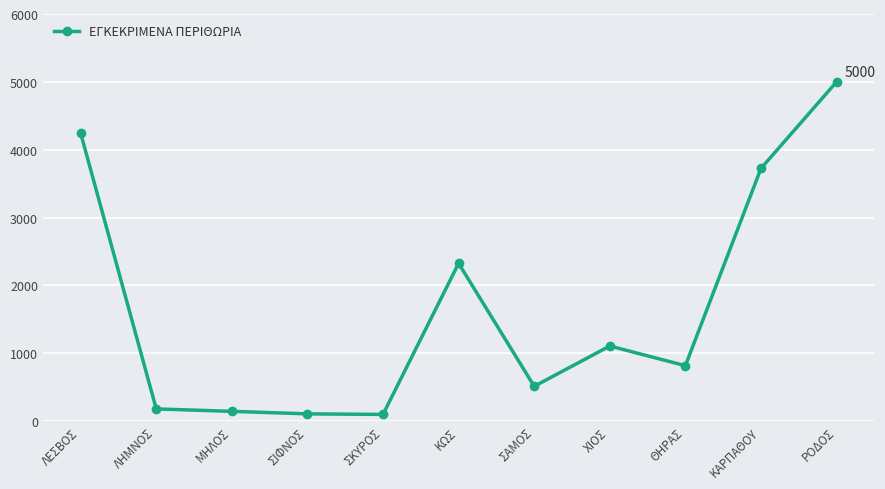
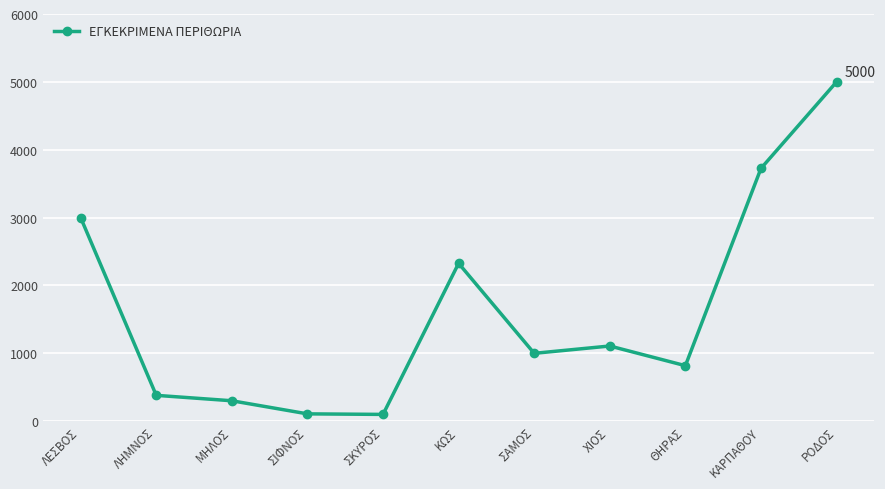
  {
-   "ΛΕΣΒΟΣ": 4200,
-   "ΛΗΜΝΟΣ": 200,
-   "ΜΗΛΟΣ": 100,
+   "ΛΕΣΒΟΣ": 3000,
+   "ΛΗΜΝΟΣ": 400,
+   "ΜΗΛΟΣ": 300,
    "ΣΙΦΝΟΣ": 100,
    "ΣΚΥΡΟΣ": 100,
    "ΚΩΣ": 2300,
-   "ΣΑΜΟΣ": 500,
+   "ΣΑΜΟΣ": 1000,
    "ΧΙΟΣ": 1100,
    "ΘΗΡΑΣ": 800,
    "ΚΑΡΠΑΘΟΥ": 3700
  }
